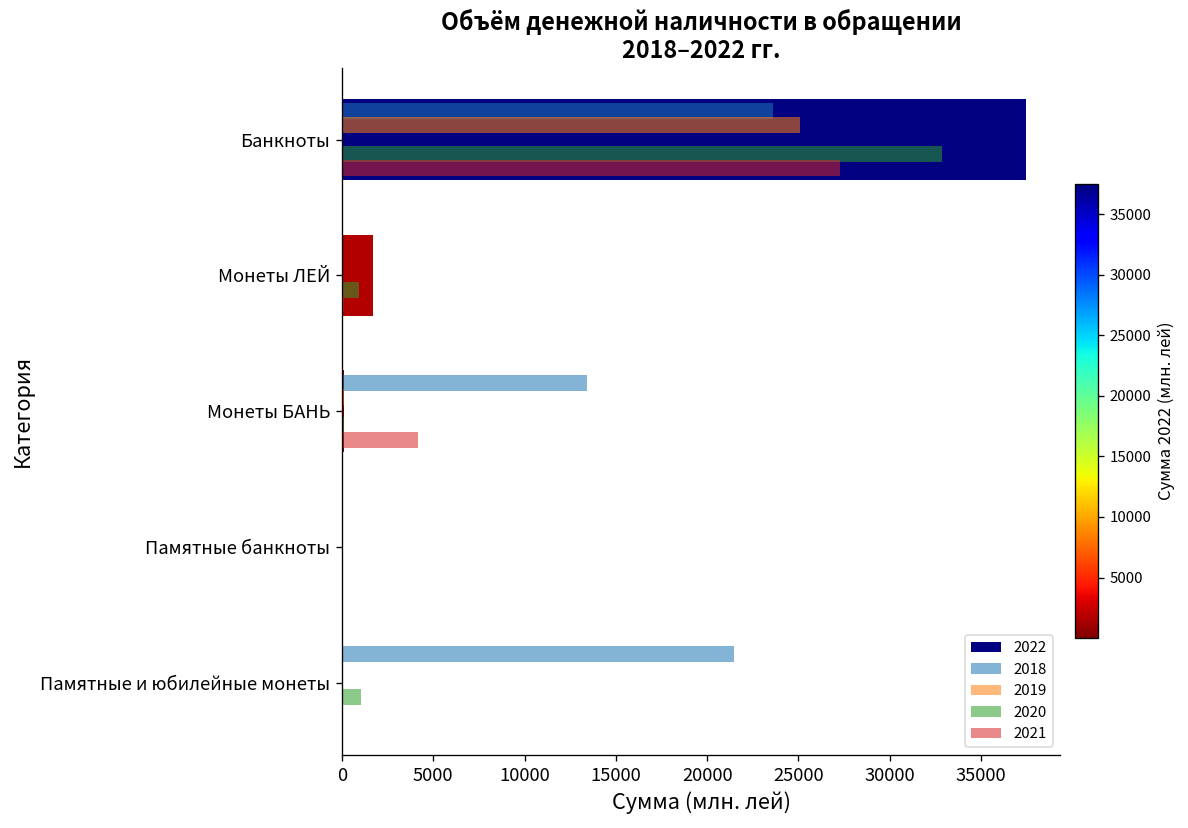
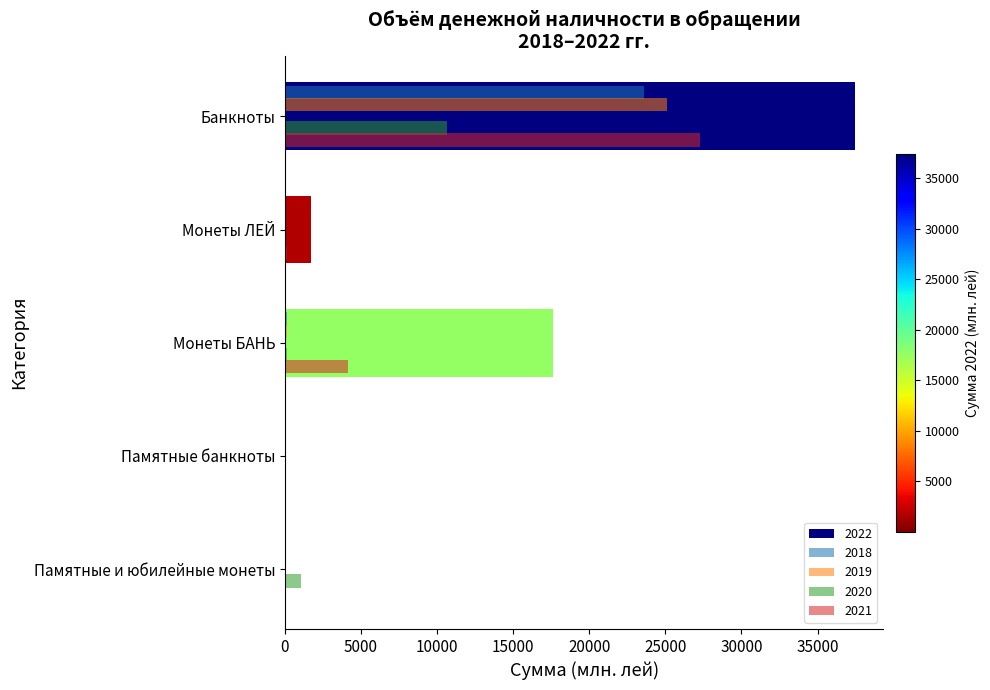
  {
    "2022": {
      "Банкноты": 37500,
      "Монеты ЛЕЙ": 1700,
-     "Монеты БАНЬ": 100
+     "Монеты БАНЬ": 17600
    },
    "2018": {
-     "Монеты БАНЬ": 13400,
-     "Памятные и юбилейные монеты": 21500
+     "Монеты БАНЬ": 100,
+     "Памятные и юбилейные монеты": 0
    },
    "2020": {
-     "Банкноты": 32900,
-     "Монеты ЛЕЙ": 1000,
+     "Банкноты": 10600,
+     "Монеты ЛЕЙ": 100,
      "Памятные и юбилейные монеты": 1100
    }
  }
